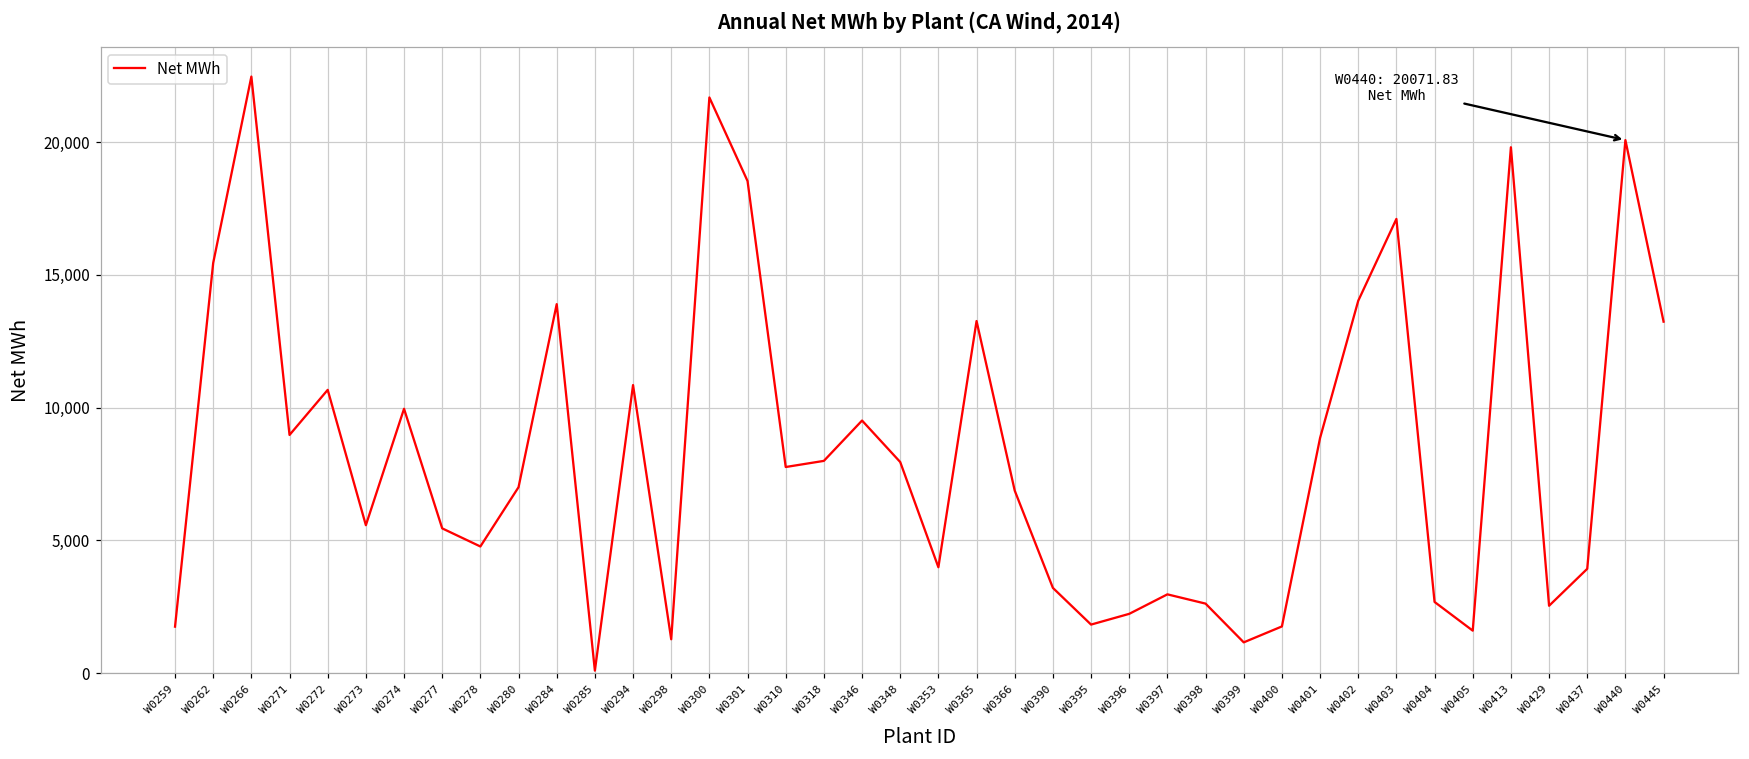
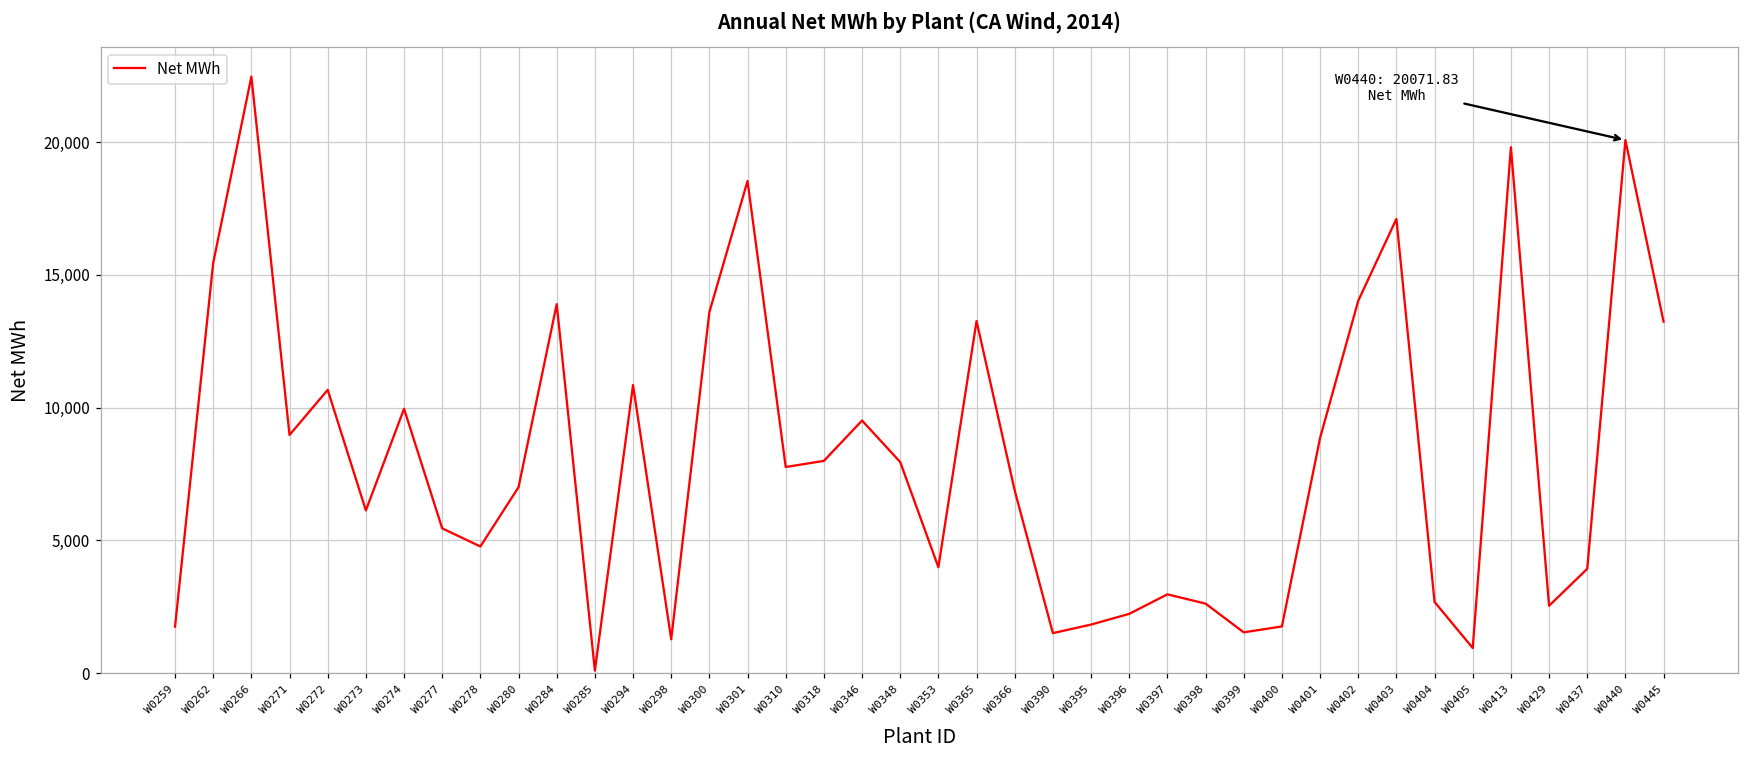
  {
    "W0259": "1,800",
    "W0262": "15,400",
    "W0266": "22,500",
    "W0271": "9,000",
    "W0272": "10,700",
-   "W0273": "5,600",
+   "W0273": "6,100",
    "W0274": "10,000",
    "W0277": "5,500",
    "W0278": "4,800",
    "W0280": "7,000",
    "W0284": "13,900",
    "W0285": "100",
    "W0294": "10,800",
    "W0298": "1,300",
-   "W0300": "21,700",
+   "W0300": "13,600",
    "W0301": "18,500",
    "W0310": "7,800",
    "W0318": "8,000",
    "W0346": "9,500",
    "W0348": "8,000",
    "W0353": "4,000",
    "W0365": "13,300",
    "W0366": "6,900",
-   "W0390": "3,200",
+   "W0390": "1,500",
    "W0395": "1,800",
    "W0396": "2,200",
    "W0397": "3,000",
    "W0398": "2,600",
-   "W0399": "1,200",
+   "W0399": "1,500",
    "W0400": "1,800",
    "W0401": "8,900",
    "W0402": "14,000",
    "W0403": "17,100",
    "W0404": "2,700",
-   "W0405": "1,600",
+   "W0405": "900",
    "W0413": "19,800",
    "W0429": "2,500",
    "W0437": "3,900",
    "W0445": "13,200"
  }
